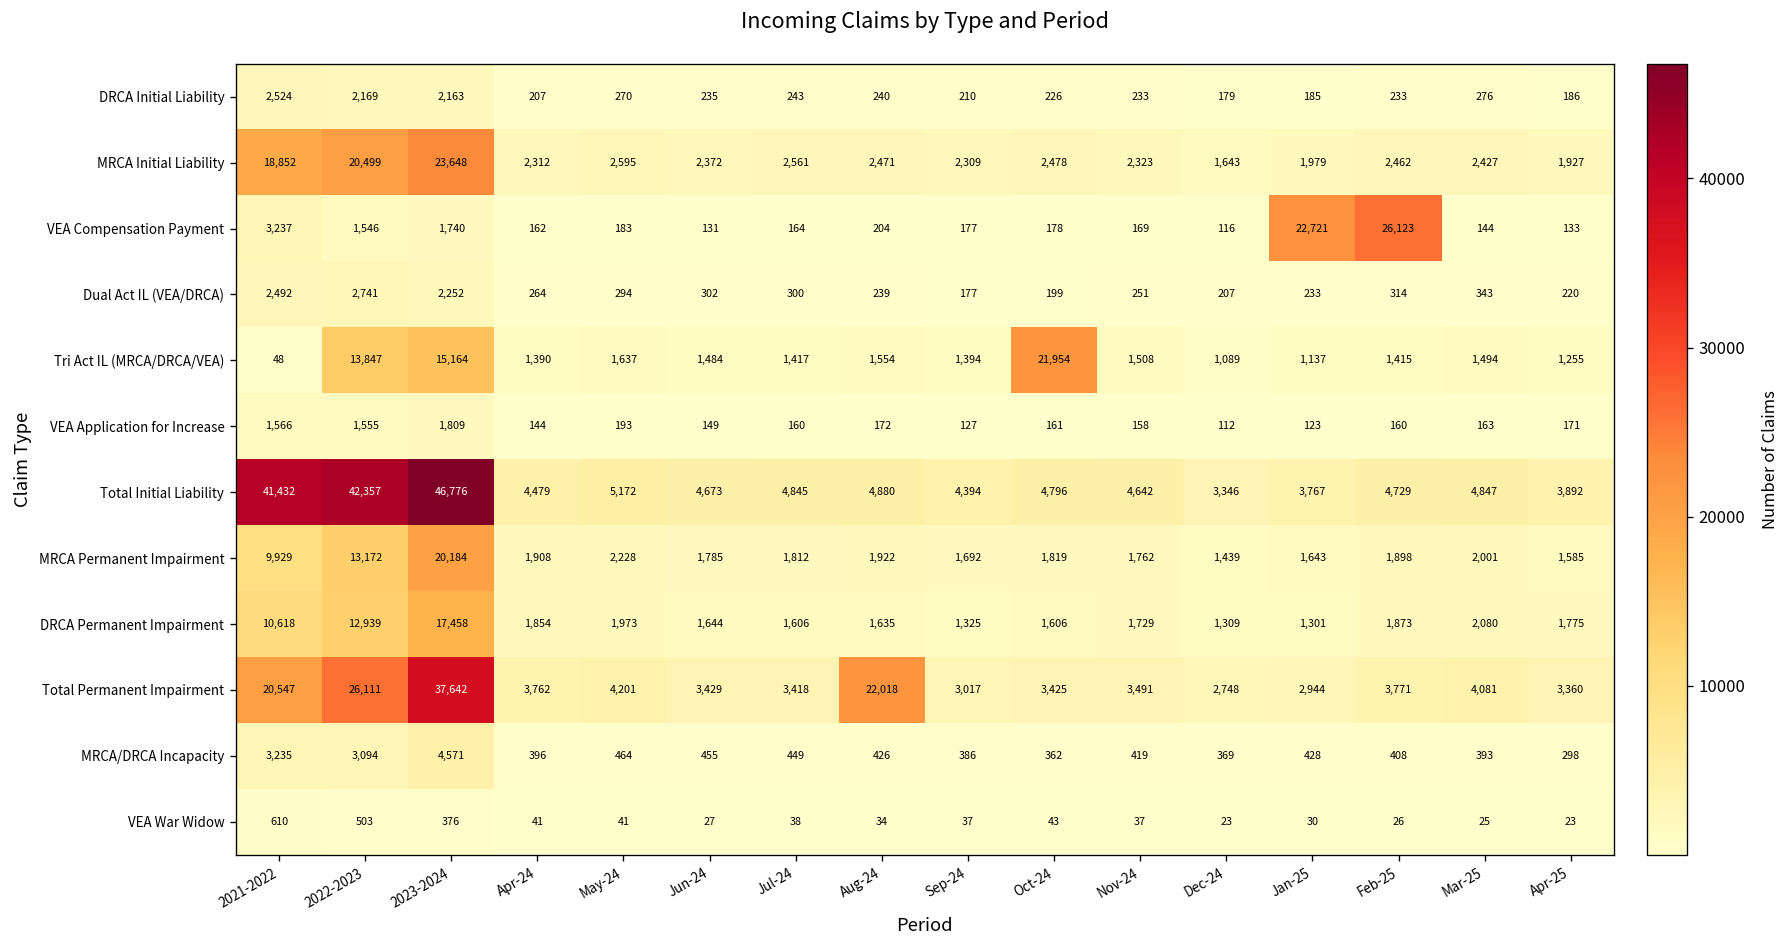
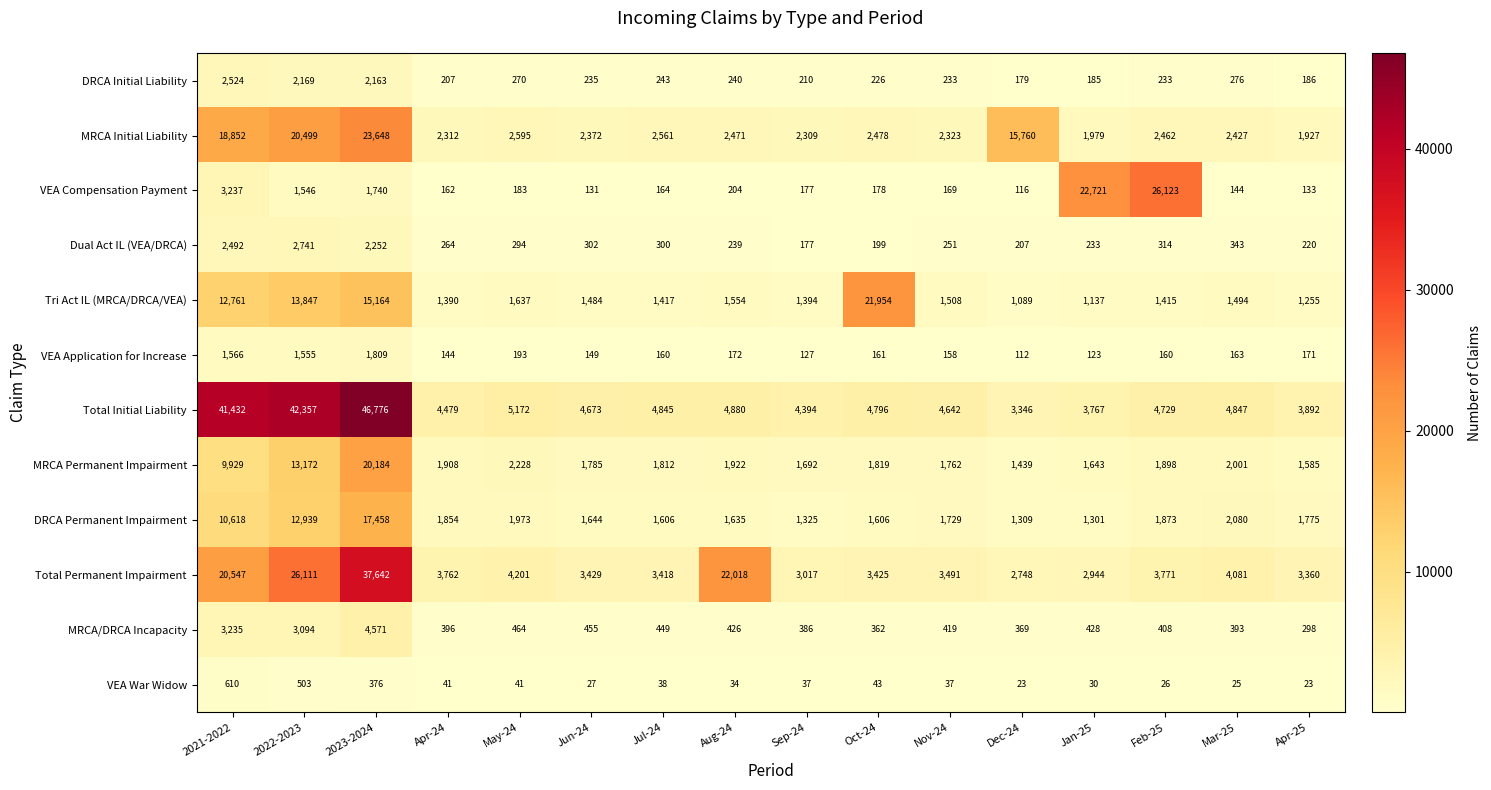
  {
    "DRCA Initial Liability": {
      "2021-2022": "2,524",
      "2022-2023": "2,169",
      "2023-2024": "2,163",
      "Apr-24": "207",
      "May-24": "270",
      "Jun-24": "235",
      "Jul-24": "243",
      "Aug-24": "240",
      "Sep-24": "210",
      "Oct-24": "226",
      "Nov-24": "233",
      "Dec-24": "179",
      "Jan-25": "185",
      "Feb-25": "233",
      "Mar-25": "276",
      "Apr-25": "186"
    },
    "MRCA Initial Liability": {
      "2021-2022": "18,852",
      "2022-2023": "20,499",
      "2023-2024": "23,648",
      "Apr-24": "2,312",
      "May-24": "2,595",
      "Jun-24": "2,372",
      "Jul-24": "2,561",
      "Aug-24": "2,471",
      "Sep-24": "2,309",
      "Oct-24": "2,478",
      "Nov-24": "2,323",
-     "Dec-24": "1,643",
+     "Dec-24": "15,760",
      "Jan-25": "1,979",
      "Feb-25": "2,462",
      "Mar-25": "2,427",
      "Apr-25": "1,927"
    },
    "VEA Compensation Payment": {
      "2021-2022": "3,237",
      "2022-2023": "1,546",
      "2023-2024": "1,740",
      "Apr-24": "162",
      "May-24": "183",
      "Jun-24": "131",
      "Jul-24": "164",
      "Aug-24": "204",
      "Sep-24": "177",
      "Oct-24": "178",
      "Nov-24": "169",
      "Dec-24": "116",
      "Jan-25": "22,721",
      "Feb-25": "26,123",
      "Mar-25": "144",
      "Apr-25": "133"
    },
    "Dual Act IL (VEA/DRCA)": {
      "2021-2022": "2,492",
      "2022-2023": "2,741",
      "2023-2024": "2,252",
      "Apr-24": "264",
      "May-24": "294",
      "Jun-24": "302",
      "Jul-24": "300",
      "Aug-24": "239",
      "Sep-24": "177",
      "Oct-24": "199",
      "Nov-24": "251",
      "Dec-24": "207",
      "Jan-25": "233",
      "Feb-25": "314",
      "Mar-25": "343",
      "Apr-25": "220"
    },
    "Tri Act IL (MRCA/DRCA/VEA)": {
-     "2021-2022": "48",
+     "2021-2022": "12,761",
      "2022-2023": "13,847",
      "2023-2024": "15,164",
      "Apr-24": "1,390",
      "May-24": "1,637",
      "Jun-24": "1,484",
      "Jul-24": "1,417",
      "Aug-24": "1,554",
      "Sep-24": "1,394",
      "Oct-24": "21,954",
      "Nov-24": "1,508",
      "Dec-24": "1,089",
      "Jan-25": "1,137",
      "Feb-25": "1,415",
      "Mar-25": "1,494",
      "Apr-25": "1,255"
    },
    "VEA Application for Increase": {
      "2021-2022": "1,566",
      "2022-2023": "1,555",
      "2023-2024": "1,809",
      "Apr-24": "144",
      "May-24": "193",
      "Jun-24": "149",
      "Jul-24": "160",
      "Aug-24": "172",
      "Sep-24": "127",
      "Oct-24": "161",
      "Nov-24": "158",
      "Dec-24": "112",
      "Jan-25": "123",
      "Feb-25": "160",
      "Mar-25": "163",
      "Apr-25": "171"
    },
    "Total Initial Liability": {
      "2021-2022": "41,432",
      "2022-2023": "42,357",
      "2023-2024": "46,776",
      "Apr-24": "4,479",
      "May-24": "5,172",
      "Jun-24": "4,673",
      "Jul-24": "4,845",
      "Aug-24": "4,880",
      "Sep-24": "4,394",
      "Oct-24": "4,796",
      "Nov-24": "4,642",
      "Dec-24": "3,346",
      "Jan-25": "3,767",
      "Feb-25": "4,729",
      "Mar-25": "4,847",
      "Apr-25": "3,892"
    },
    "MRCA Permanent Impairment": {
      "2021-2022": "9,929",
      "2022-2023": "13,172",
      "2023-2024": "20,184",
      "Apr-24": "1,908",
      "May-24": "2,228",
      "Jun-24": "1,785",
      "Jul-24": "1,812",
      "Aug-24": "1,922",
      "Sep-24": "1,692",
      "Oct-24": "1,819",
      "Nov-24": "1,762",
      "Dec-24": "1,439",
      "Jan-25": "1,643",
      "Feb-25": "1,898",
      "Mar-25": "2,001",
      "Apr-25": "1,585"
    },
    "DRCA Permanent Impairment": {
      "2021-2022": "10,618",
      "2022-2023": "12,939",
      "2023-2024": "17,458",
      "Apr-24": "1,854",
      "May-24": "1,973",
      "Jun-24": "1,644",
      "Jul-24": "1,606",
      "Aug-24": "1,635",
      "Sep-24": "1,325",
      "Oct-24": "1,606",
      "Nov-24": "1,729",
      "Dec-24": "1,309",
      "Jan-25": "1,301",
      "Feb-25": "1,873",
      "Mar-25": "2,080",
      "Apr-25": "1,775"
    },
    "Total Permanent Impairment": {
      "2021-2022": "20,547",
      "2022-2023": "26,111",
      "2023-2024": "37,642",
      "Apr-24": "3,762",
      "May-24": "4,201",
      "Jun-24": "3,429",
      "Jul-24": "3,418",
      "Aug-24": "22,018",
      "Sep-24": "3,017",
      "Oct-24": "3,425",
      "Nov-24": "3,491",
      "Dec-24": "2,748",
      "Jan-25": "2,944",
      "Feb-25": "3,771",
      "Mar-25": "4,081",
      "Apr-25": "3,360"
    },
    "MRCA/DRCA Incapacity": {
      "2021-2022": "3,235",
      "2022-2023": "3,094",
      "2023-2024": "4,571",
      "Apr-24": "396",
      "May-24": "464",
      "Jun-24": "455",
      "Jul-24": "449",
      "Aug-24": "426",
      "Sep-24": "386",
      "Oct-24": "362",
      "Nov-24": "419",
      "Dec-24": "369",
      "Jan-25": "428",
      "Feb-25": "408",
      "Mar-25": "393",
      "Apr-25": "298"
    },
    "VEA War Widow": {
      "2021-2022": "610",
      "2022-2023": "503",
      "2023-2024": "376",
      "Apr-24": "41",
      "May-24": "41",
      "Jun-24": "27",
      "Jul-24": "38",
      "Aug-24": "34",
      "Sep-24": "37",
      "Oct-24": "43",
      "Nov-24": "37",
      "Dec-24": "23",
      "Jan-25": "30",
      "Feb-25": "26",
      "Mar-25": "25",
      "Apr-25": "23"
    }
  }
